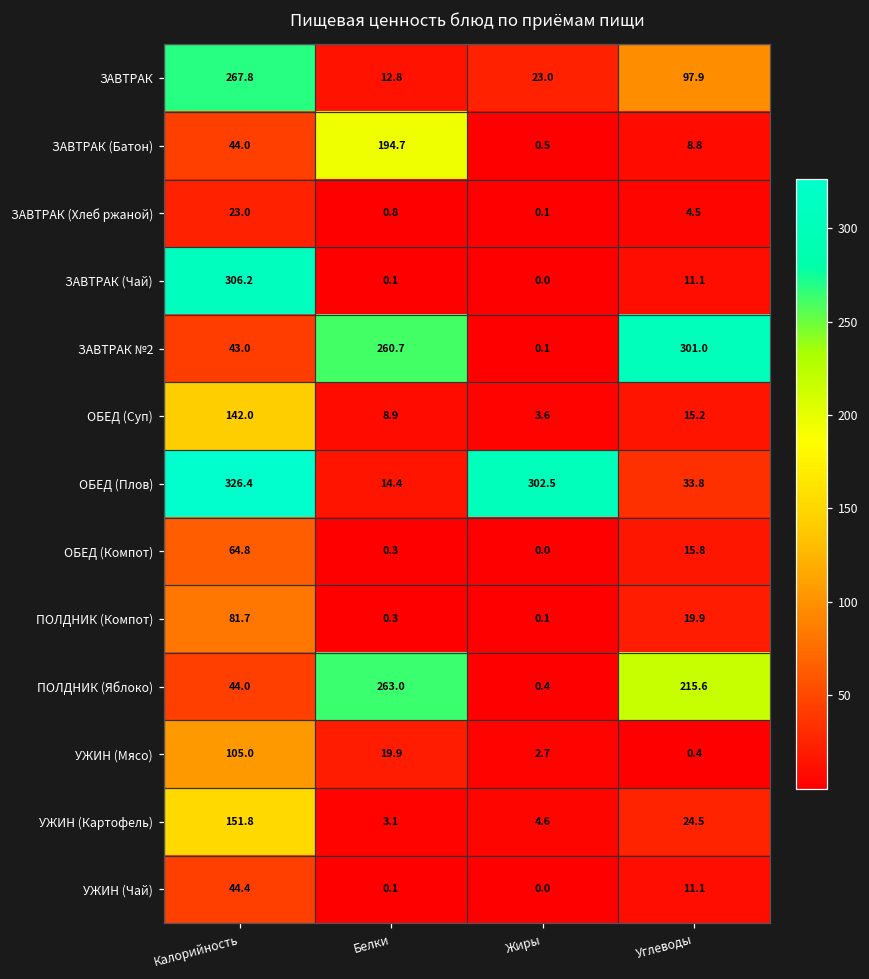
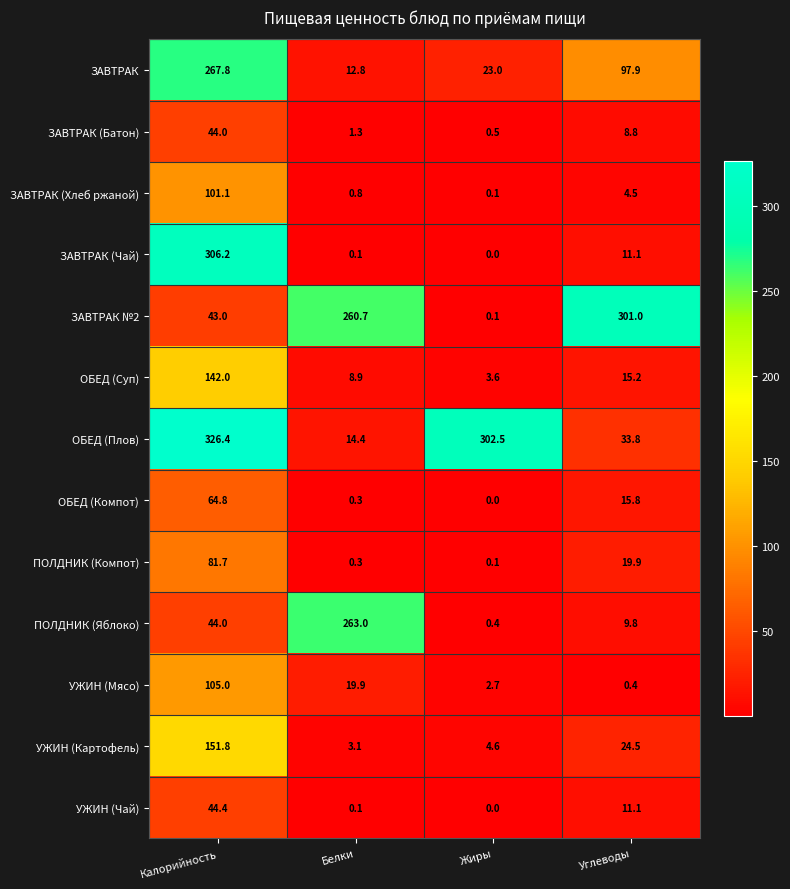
  {
    "ЗАВТРАК": {
      "Калорийность": 267.8,
      "Белки": 12.8,
      "Жиры": 23.0,
      "Углеводы": 97.9
    },
    "ЗАВТРАК (Батон)": {
      "Калорийность": 44.0,
-     "Белки": 194.7,
+     "Белки": 1.3,
      "Жиры": 0.5,
      "Углеводы": 8.8
    },
    "ЗАВТРАК (Хлеб ржаной)": {
-     "Калорийность": 23.0,
+     "Калорийность": 101.1,
      "Белки": 0.8,
      "Жиры": 0.1,
      "Углеводы": 4.5
    },
    "ЗАВТРАК (Чай)": {
      "Калорийность": 306.2,
      "Белки": 0.1,
      "Жиры": 0.0,
      "Углеводы": 11.1
    },
    "ЗАВТРАК №2": {
      "Калорийность": 43.0,
      "Белки": 260.7,
      "Жиры": 0.1,
      "Углеводы": 301.0
    },
    "ОБЕД (Суп)": {
      "Калорийность": 142.0,
      "Белки": 8.9,
      "Жиры": 3.6,
      "Углеводы": 15.2
    },
    "ОБЕД (Плов)": {
      "Калорийность": 326.4,
      "Белки": 14.4,
      "Жиры": 302.5,
      "Углеводы": 33.8
    },
    "ОБЕД (Компот)": {
      "Калорийность": 64.8,
      "Белки": 0.3,
      "Жиры": 0.0,
      "Углеводы": 15.8
    },
    "ПОЛДНИК (Компот)": {
      "Калорийность": 81.7,
      "Белки": 0.3,
      "Жиры": 0.1,
      "Углеводы": 19.9
    },
    "ПОЛДНИК (Яблоко)": {
      "Калорийность": 44.0,
      "Белки": 263.0,
      "Жиры": 0.4,
-     "Углеводы": 215.6
+     "Углеводы": 9.8
    },
    "УЖИН (Мясо)": {
      "Калорийность": 105.0,
      "Белки": 19.9,
      "Жиры": 2.7,
      "Углеводы": 0.4
    },
    "УЖИН (Картофель)": {
      "Калорийность": 151.8,
      "Белки": 3.1,
      "Жиры": 4.6,
      "Углеводы": 24.5
    },
    "УЖИН (Чай)": {
      "Калорийность": 44.4,
      "Белки": 0.1,
      "Жиры": 0.0,
      "Углеводы": 11.1
    }
  }
